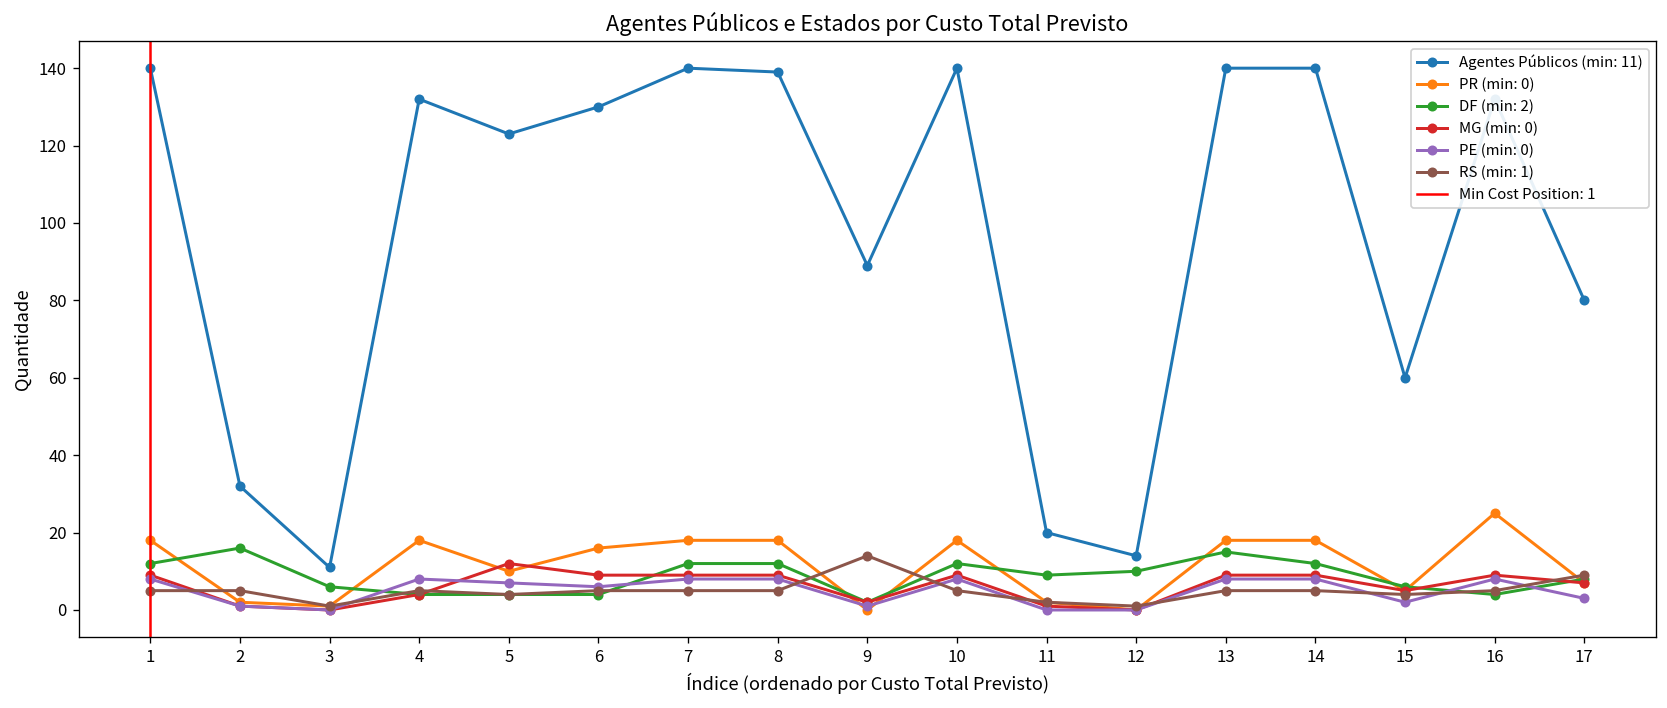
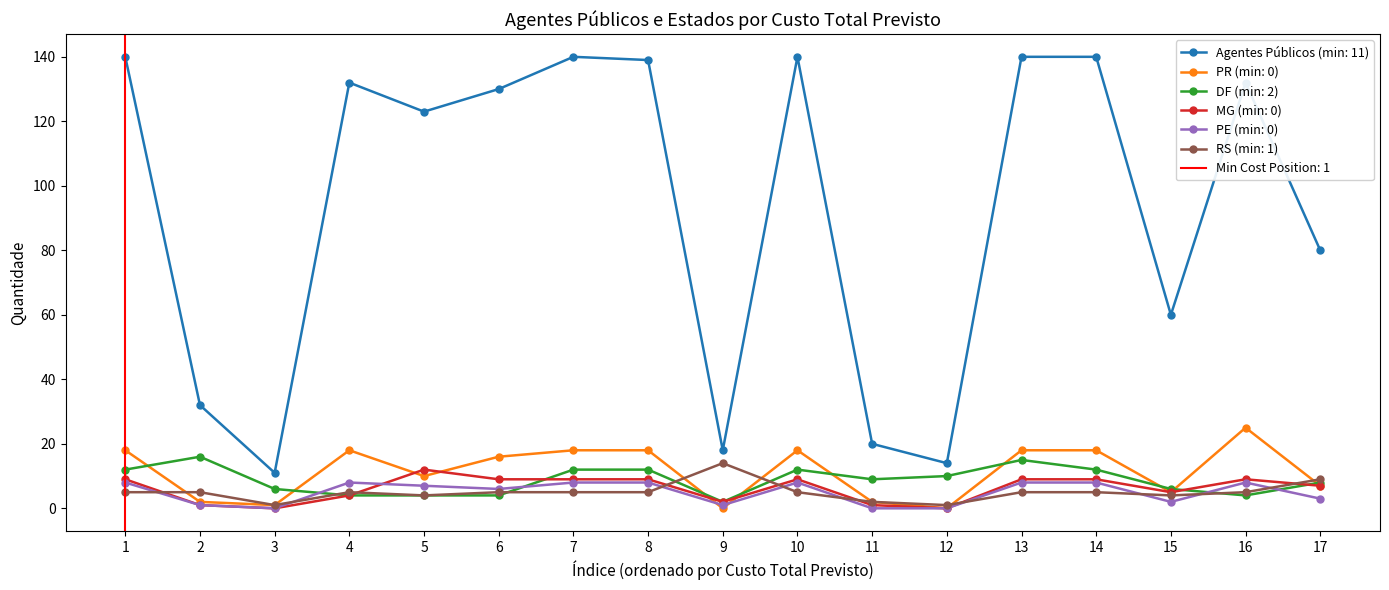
  {
    "Agentes Públicos (min: 11)": {
      "1": 140,
      "2": 32,
      "3": 11,
      "4": 132,
      "5": 123,
      "6": 130,
      "7": 140,
      "8": 139,
-     "9": 89,
+     "9": 18,
      "10": 140,
      "11": 20,
      "12": 14,
      "13": 140,
      "14": 140,
      "15": 60,
      "17": 80
    },
    "PR (min: 0)": {
      "1": 18,
      "2": 2,
      "4": 18,
      "5": 10,
      "6": 16,
      "7": 18,
      "8": 18,
      "9": 0,
      "10": 18,
      "13": 18,
      "14": 18,
      "16": 25
    },
    "DF (min: 2)": {
      "1": 12,
      "2": 16,
      "3": 6,
      "6": 4,
      "7": 12,
      "8": 12,
      "10": 12,
      "11": 9,
      "12": 10,
      "13": 15,
      "14": 12,
      "15": 6,
      "16": 4,
      "17": 8
    },
    "MG (min: 0)": {
      "1": 9,
      "5": 12,
      "6": 9,
      "7": 9,
      "8": 9,
      "10": 9,
      "11": 1,
      "13": 9,
      "14": 9,
      "16": 9
    },
    "PE (min: 0)": {
      "1": 8,
      "4": 8,
      "5": 7,
      "6": 6,
      "7": 8,
      "8": 8,
      "9": 1,
      "10": 8,
      "11": 0,
      "13": 8,
      "14": 8,
      "15": 2,
      "16": 8,
      "17": 3
    },
    "RS (min: 1)": {
      "1": 5,
      "2": 5,
      "4": 5,
      "6": 5,
      "7": 5,
      "8": 5,
      "9": 14,
      "10": 5,
      "12": 1,
      "13": 5,
      "14": 5,
      "15": 4,
      "16": 5,
      "17": 9
    }
  }
